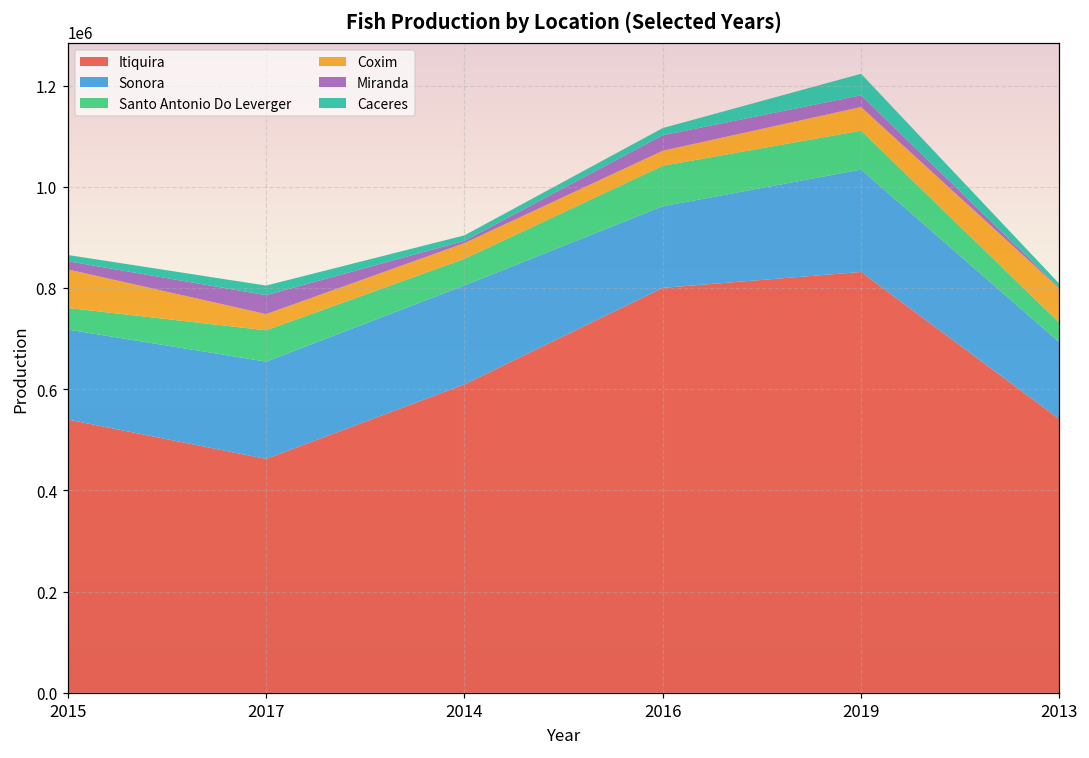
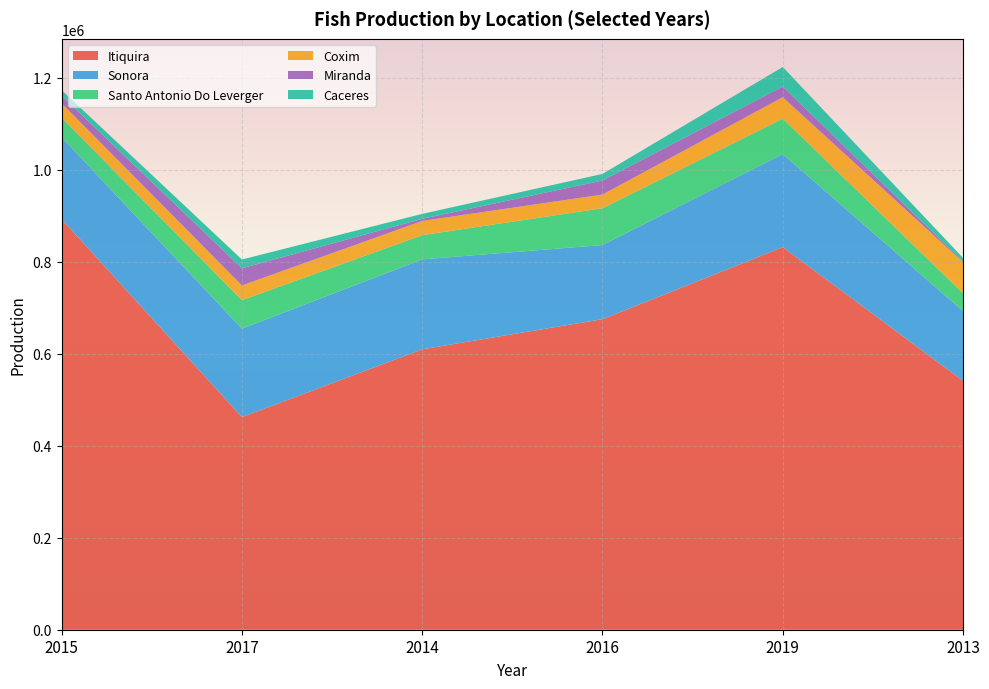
  {
    "Itiquira": {
-     "2015": 540000,
+     "2015": 890000,
      "2017": 460000,
      "2014": 610000,
-     "2016": 800000,
+     "2016": 680000,
      "2019": 830000,
      "2013": 540000
    },
    "Sonora": {
      "2015": 180000,
      "2017": 190000,
      "2014": 200000,
      "2016": 160000,
      "2019": 200000,
      "2013": 150000
    },
    "Coxim": {
-     "2015": 80000,
+     "2015": 30000,
      "2017": 30000,
      "2016": 30000,
      "2019": 50000
    },
    "Miranda": {
      "2015": 20000,
      "2017": 40000,
      "2016": 30000,
      "2019": 20000
    }
  }
